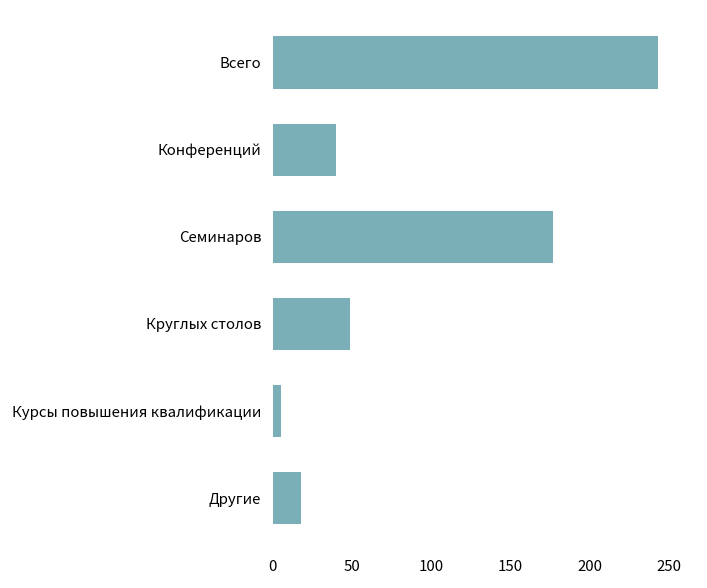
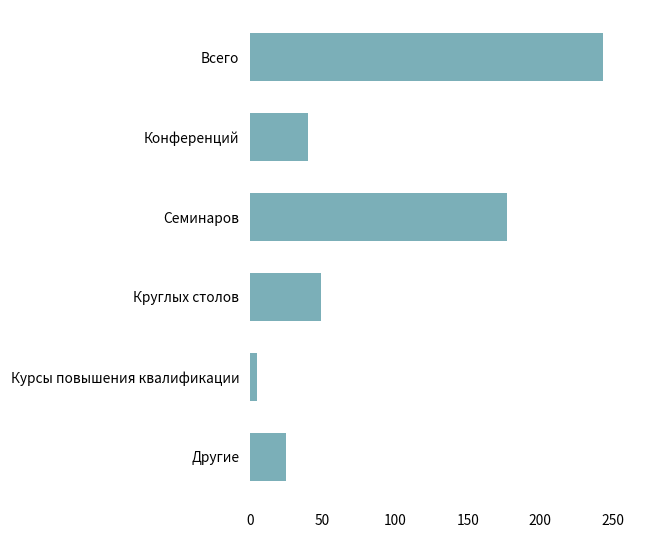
  {
    "Всего": 243,
    "Конференций": 40,
    "Семинаров": 177,
    "Круглых столов": 49,
    "Курсы повышения квалификации": 5,
-   "Другие": 18
+   "Другие": 25
  }
